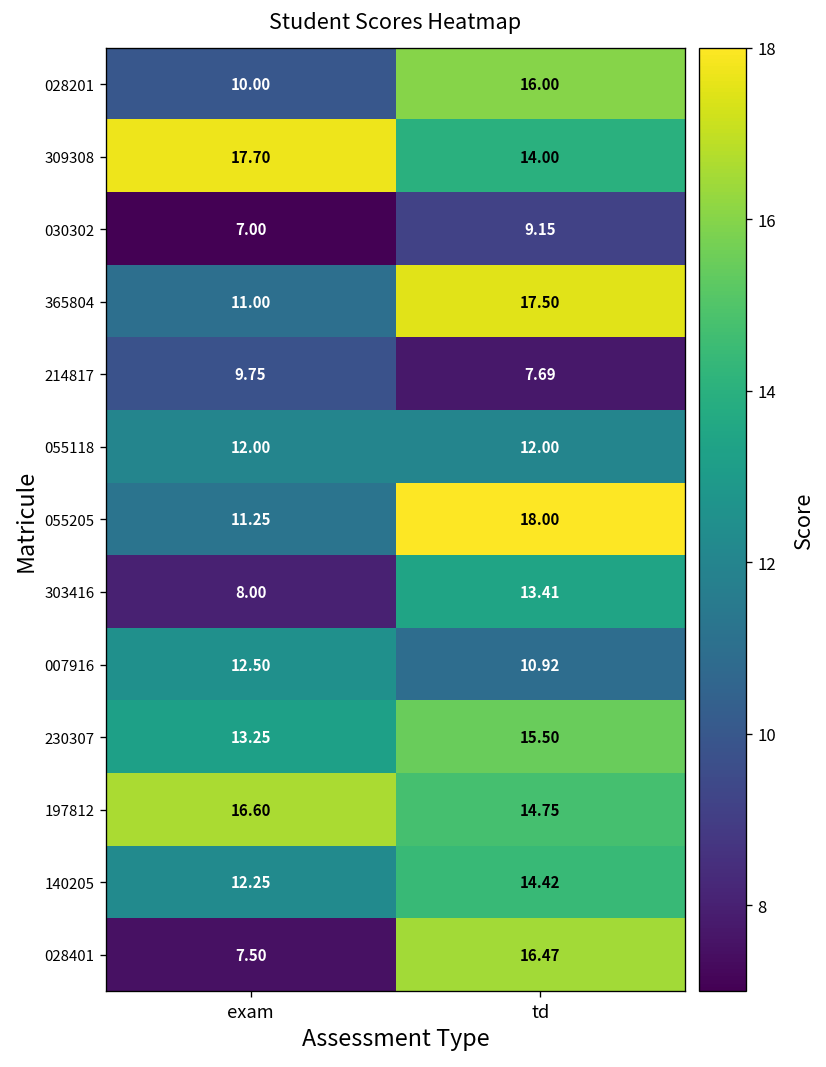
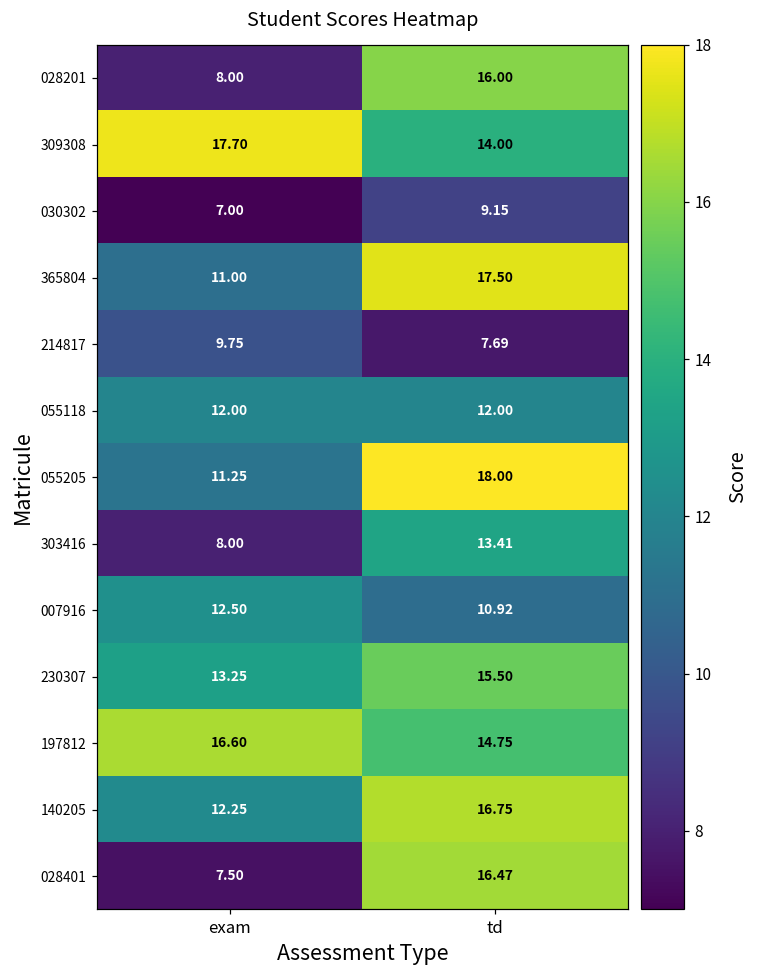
  {
    "028201": {
-     "exam": 10.00,
+     "exam": 8.00,
      "td": 16.00
    },
    "309308": {
      "exam": 17.70,
      "td": 14.00
    },
    "030302": {
      "exam": 7.00,
      "td": 9.15
    },
    "365804": {
      "exam": 11.00,
      "td": 17.50
    },
    "214817": {
      "exam": 9.75,
      "td": 7.69
    },
    "055118": {
      "exam": 12.00,
      "td": 12.00
    },
    "055205": {
      "exam": 11.25,
      "td": 18.00
    },
    "303416": {
      "exam": 8.00,
      "td": 13.41
    },
    "007916": {
      "exam": 12.50,
      "td": 10.92
    },
    "230307": {
      "exam": 13.25,
      "td": 15.50
    },
    "197812": {
      "exam": 16.60,
      "td": 14.75
    },
    "140205": {
      "exam": 12.25,
-     "td": 14.42
+     "td": 16.75
    },
    "028401": {
      "exam": 7.50,
      "td": 16.47
    }
  }
